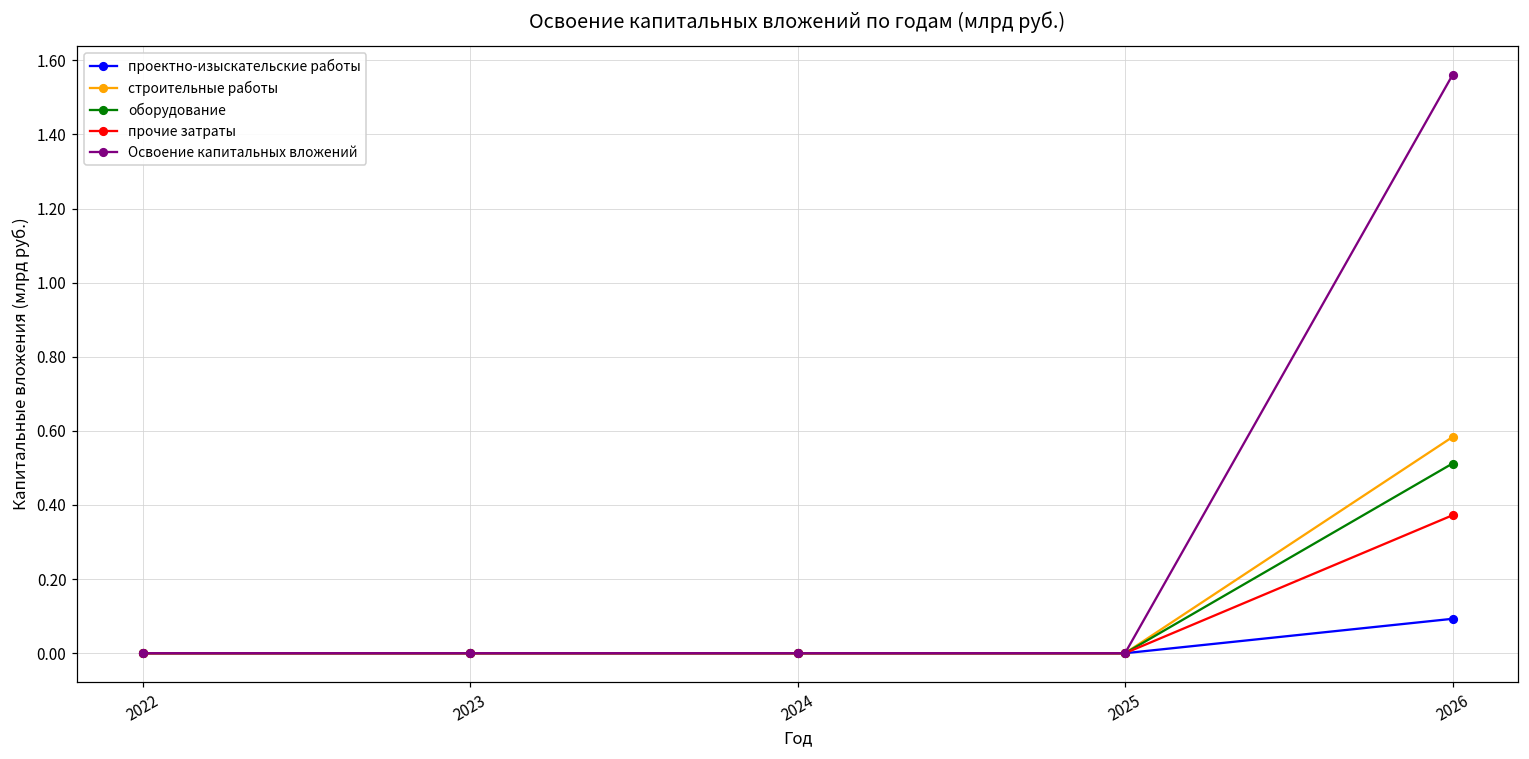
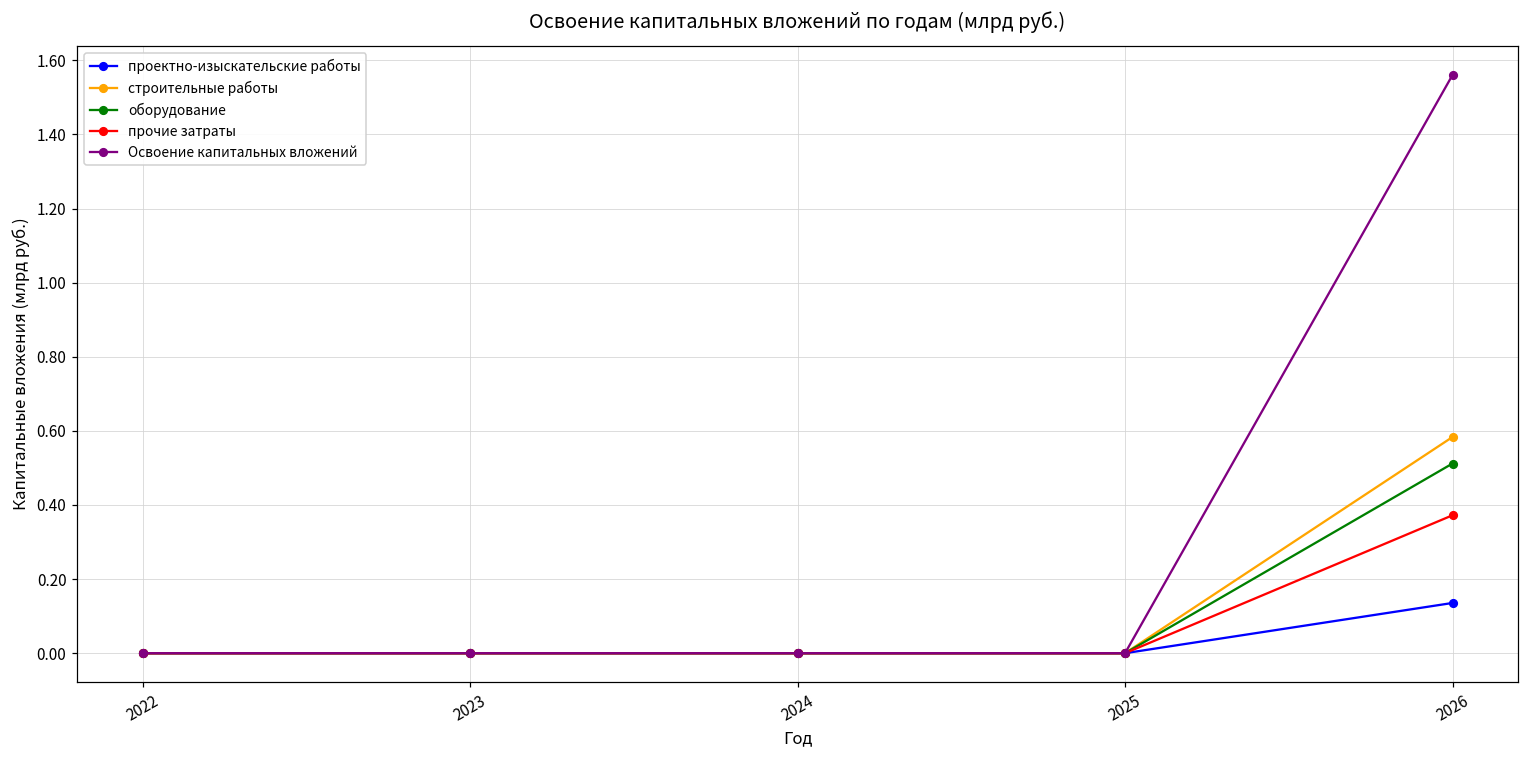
  {
    "проектно-изыскательские работы": {
-     "2026": 0.09
+     "2026": 0.14
    },
    "строительные работы": {
      "2026": 0.58
    },
    "оборудование": {
      "2026": 0.51
    },
    "прочие затраты": {
      "2026": 0.37
    },
    "Освоение капитальных вложений": {
      "2026": 1.56
    }
  }
